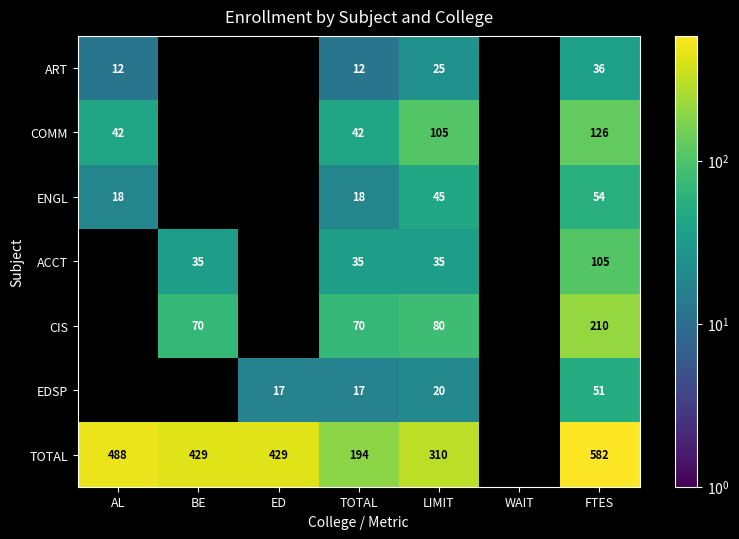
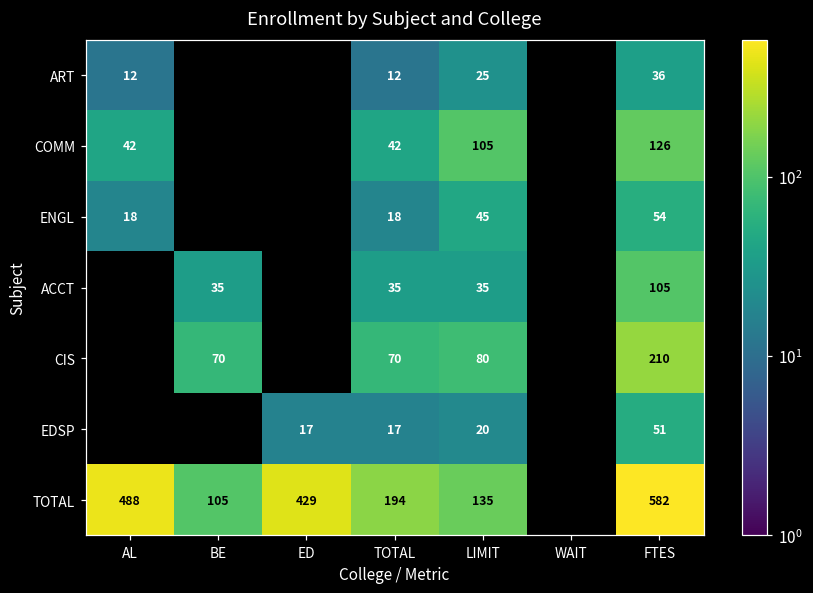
  {
    "ART": {
      "AL": 12,
      "TOTAL": 12,
      "LIMIT": 25,
      "FTES": 36
    },
    "COMM": {
      "AL": 42,
      "TOTAL": 42,
      "LIMIT": 105,
      "FTES": 126
    },
    "ENGL": {
      "AL": 18,
      "TOTAL": 18,
      "LIMIT": 45,
      "FTES": 54
    },
    "ACCT": {
      "BE": 35,
      "TOTAL": 35,
      "LIMIT": 35,
      "FTES": 105
    },
    "CIS": {
      "BE": 70,
      "TOTAL": 70,
      "LIMIT": 80,
      "FTES": 210
    },
    "EDSP": {
      "ED": 17,
      "TOTAL": 17,
      "LIMIT": 20,
      "FTES": 51
    },
    "TOTAL": {
      "AL": 488,
-     "BE": 429,
+     "BE": 105,
      "ED": 429,
      "TOTAL": 194,
-     "LIMIT": 310,
+     "LIMIT": 135,
      "FTES": 582
    }
  }
